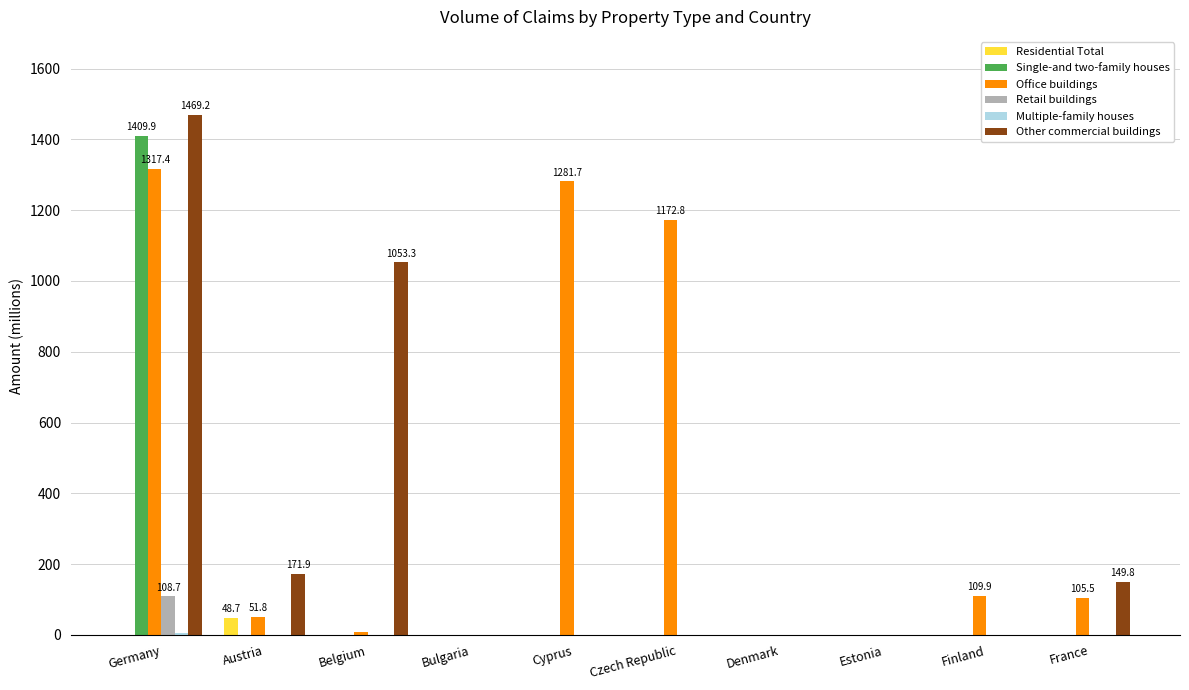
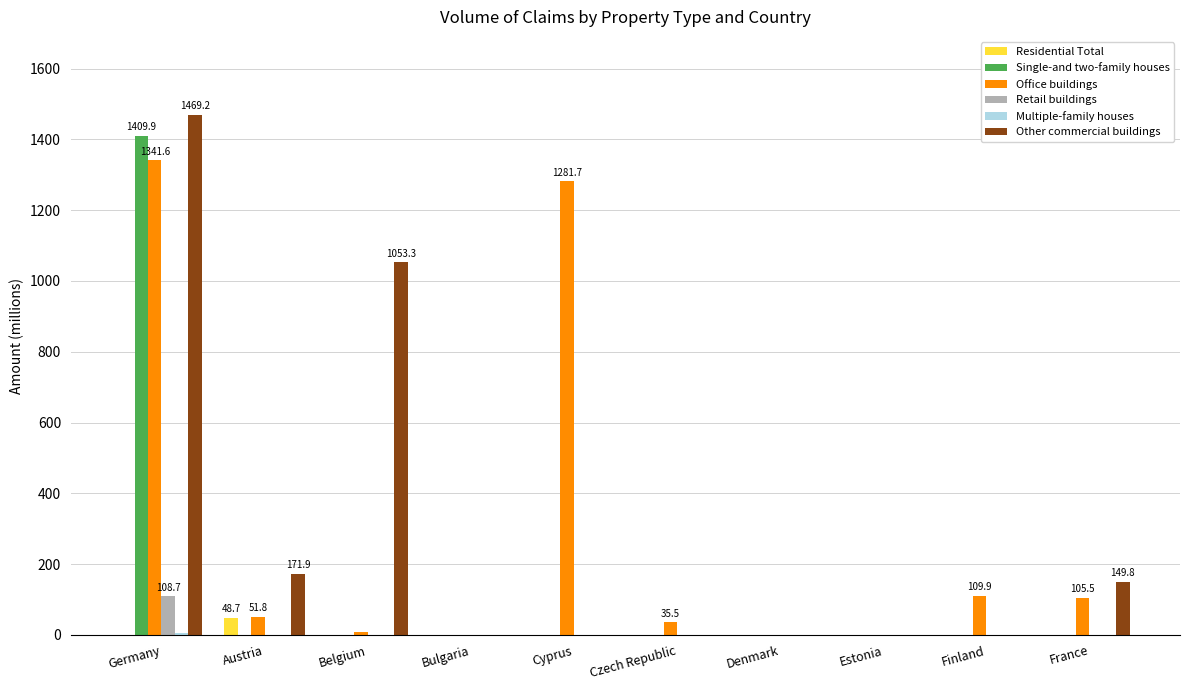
  {
    "Residential Total": {
      "Austria": 48.7
    },
    "Single-and two-family houses": {
      "Germany": 1409.9
    },
    "Office buildings": {
-     "Germany": 1317.4,
+     "Germany": 1341.6,
      "Austria": 51.8,
      "Cyprus": 1281.7,
-     "Czech Republic": 1172.8,
+     "Czech Republic": 35.5,
      "Finland": 109.9,
      "France": 105.5
    },
    "Retail buildings": {
      "Germany": 108.7
    },
    "Multiple-family houses": {
      "Austria": 0,
      "Belgium": 0,
      "Bulgaria": 0,
      "Cyprus": 0,
      "Czech Republic": 0,
      "Denmark": 0,
      "Estonia": 0,
      "Finland": 0,
      "France": 0
    },
    "Other commercial buildings": {
      "Germany": 1469.2,
      "Austria": 171.9,
      "Belgium": 1053.3,
      "France": 149.8
    }
  }
